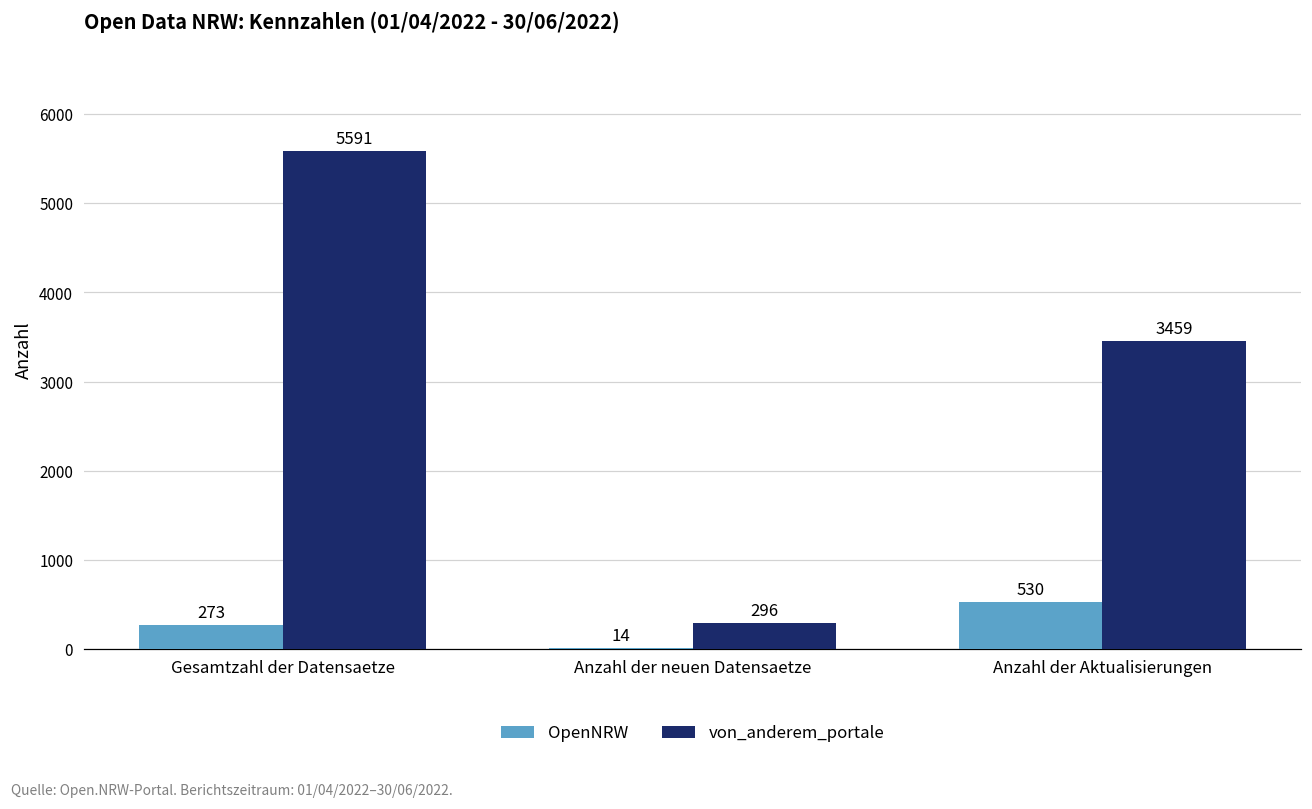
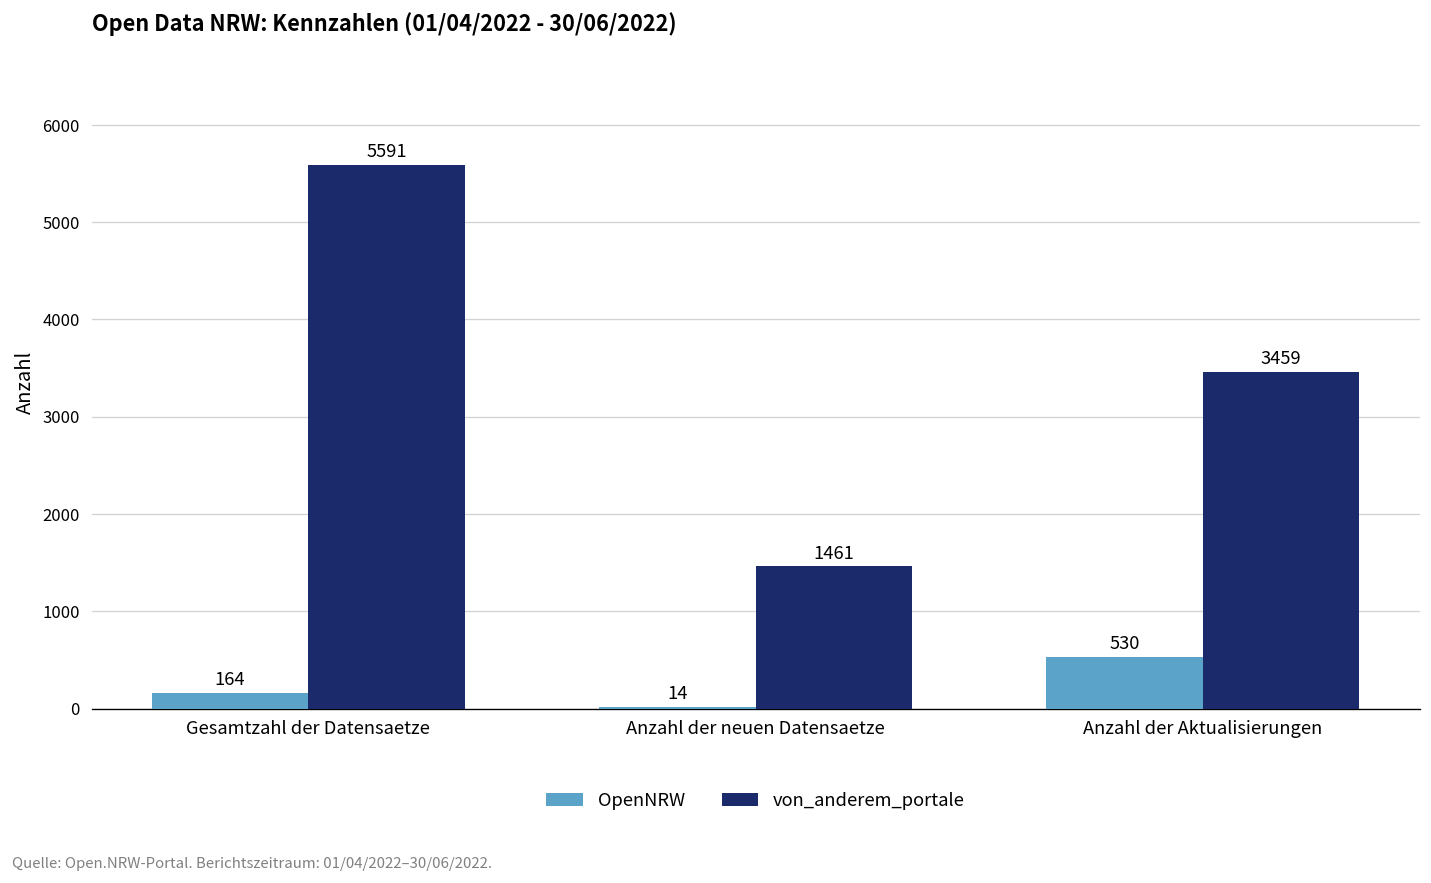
  {
    "OpenNRW": {
-     "Gesamtzahl der Datensaetze": 273,
+     "Gesamtzahl der Datensaetze": 164,
      "Anzahl der neuen Datensaetze": 14,
      "Anzahl der Aktualisierungen": 530
    },
    "von_anderem_portale": {
      "Gesamtzahl der Datensaetze": 5591,
-     "Anzahl der neuen Datensaetze": 296,
+     "Anzahl der neuen Datensaetze": 1461,
      "Anzahl der Aktualisierungen": 3459
    }
  }
